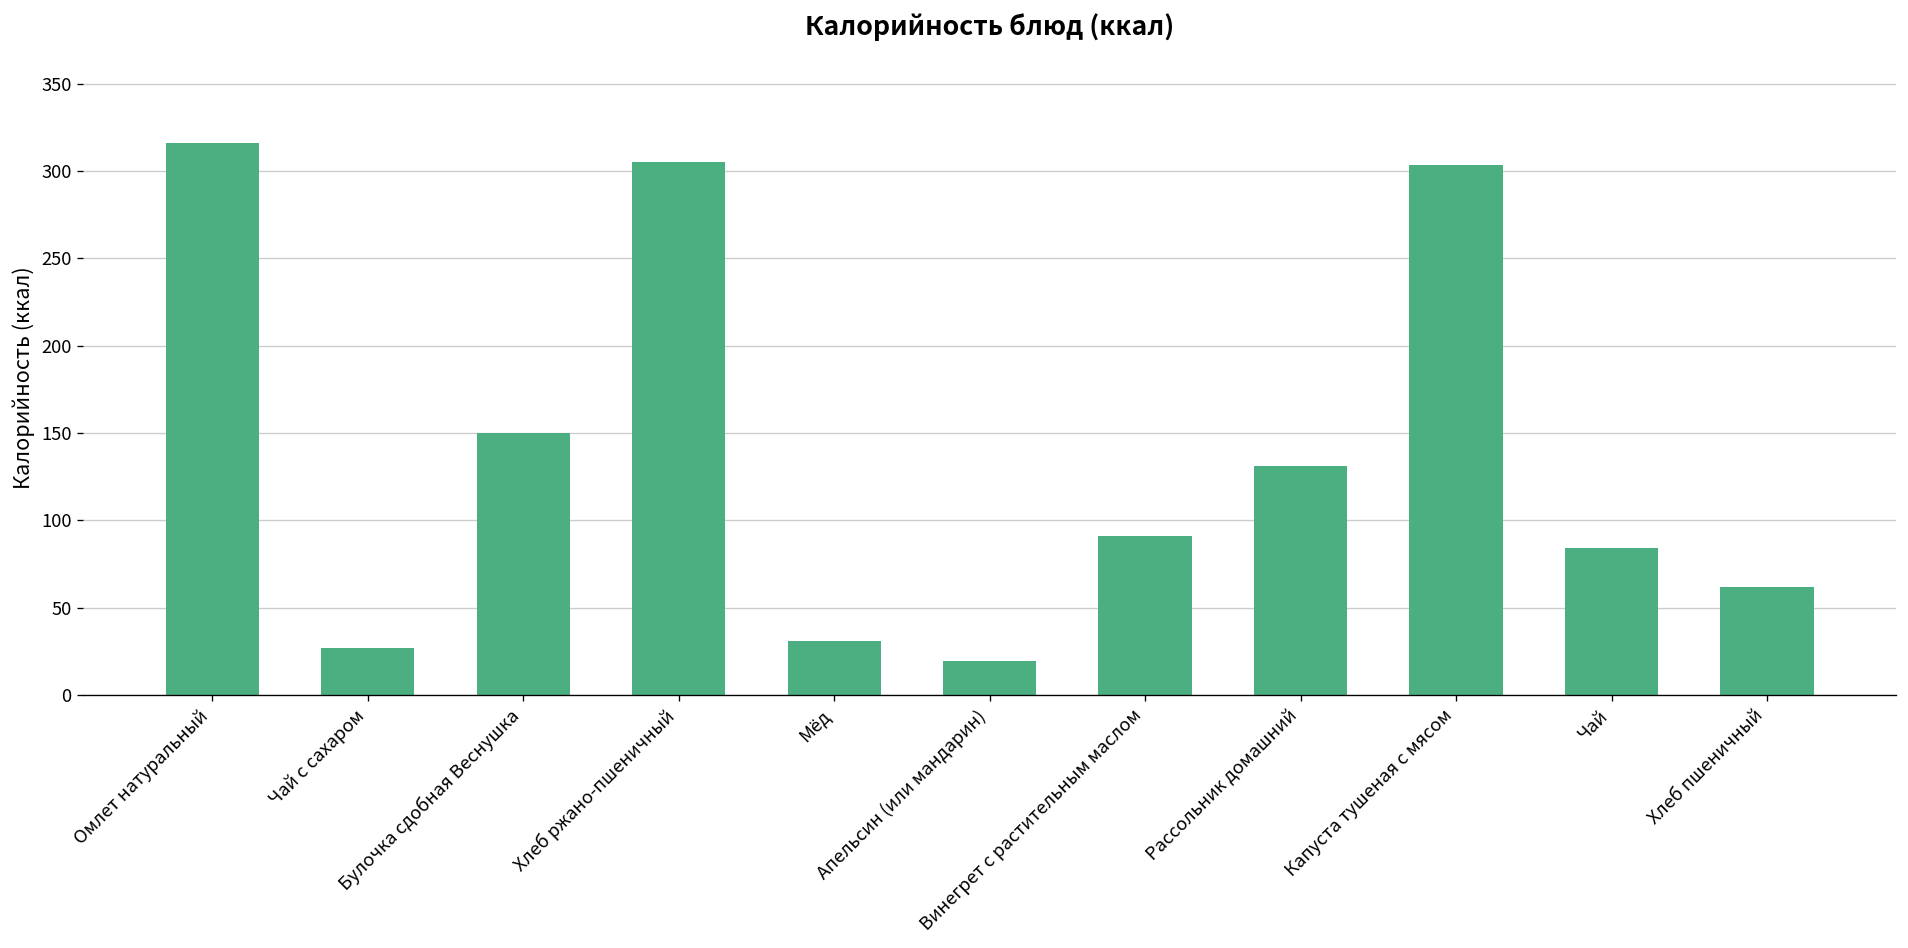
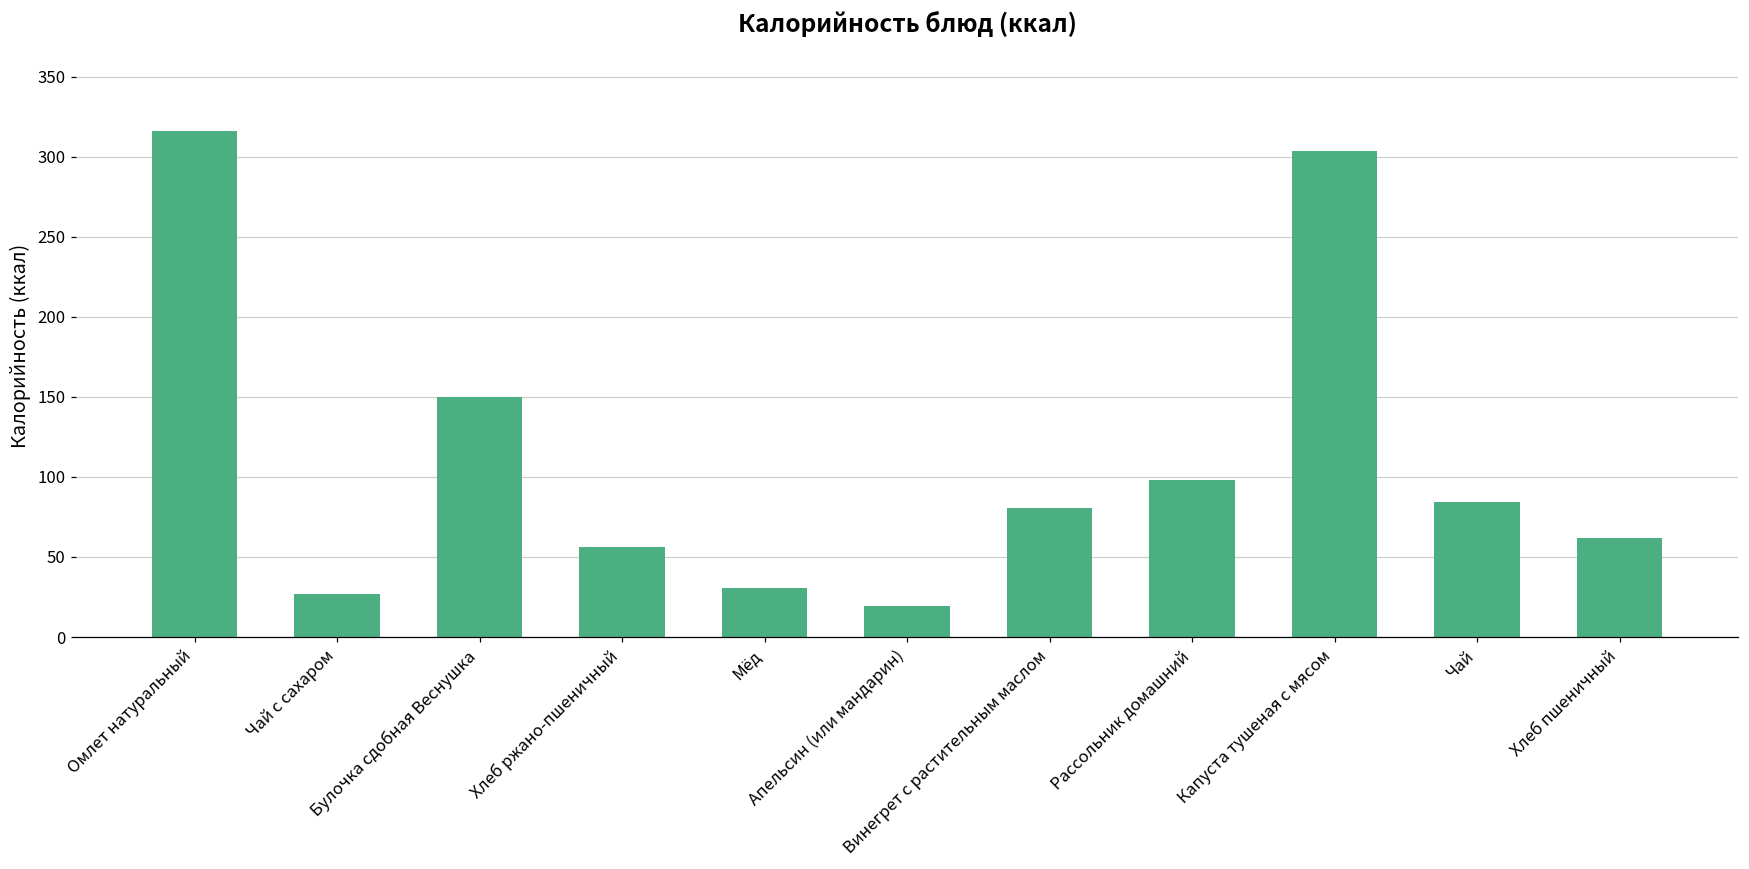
  {
    "Омлет натуральный": 316,
    "Чай с сахаром": 27,
    "Булочка сдобная Веснушка": 150,
-   "Хлеб ржано-пшеничный": 305,
+   "Хлеб ржано-пшеничный": 56,
    "Мёд": 31,
    "Апельсин (или мандарин)": 20,
-   "Винегрет с растительным маслом": 91,
-   "Рассольник домашний": 131,
+   "Винегрет с растительным маслом": 81,
+   "Рассольник домашний": 98,
    "Капуста тушеная с мясом": 304,
    "Чай": 84,
    "Хлеб пшеничный": 62
  }
